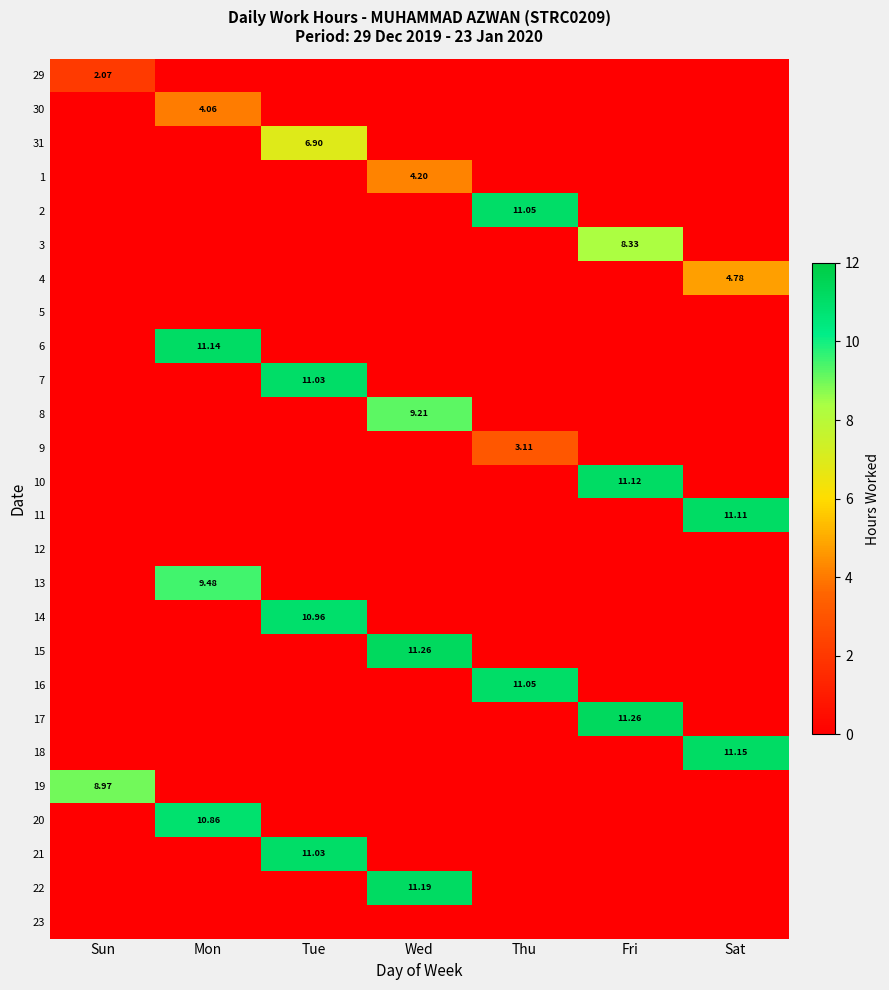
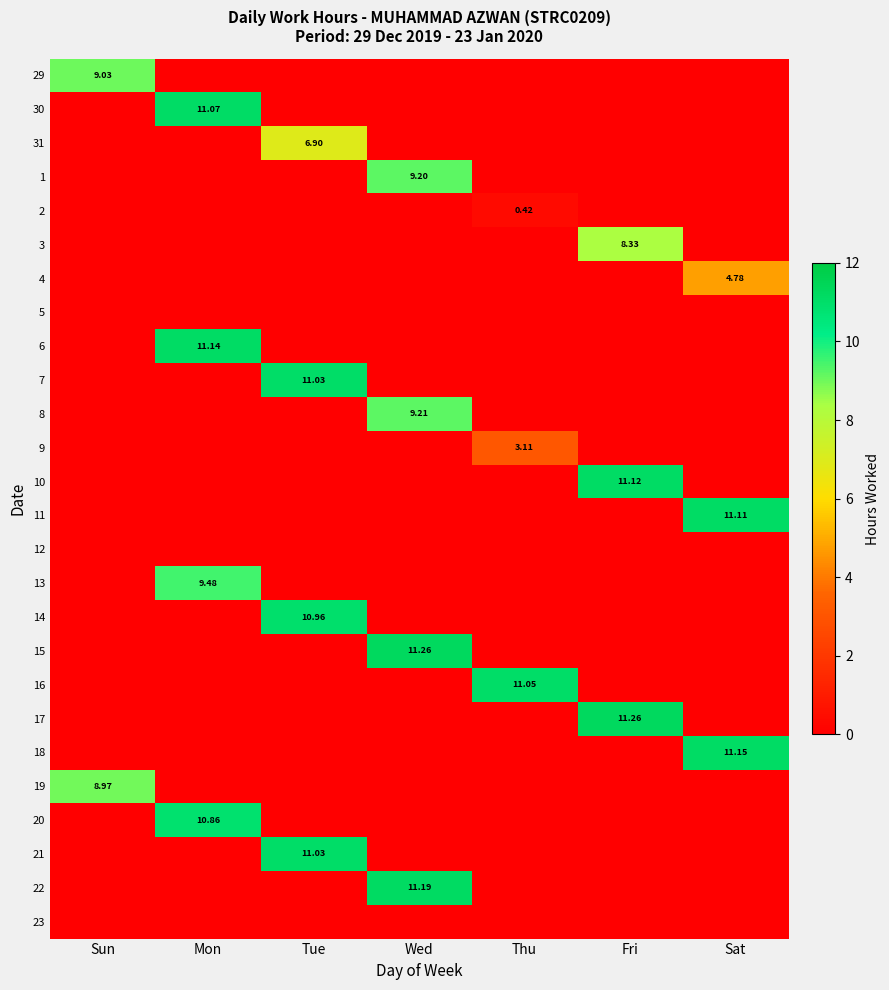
  {
    "29": {
-     "Sun": 2.07
+     "Sun": 9.03
    },
    "30": {
-     "Mon": 4.06
+     "Mon": 11.07
    },
    "31": {
      "Tue": 6.90
    },
    "1": {
-     "Wed": 4.20
+     "Wed": 9.20
    },
    "2": {
-     "Thu": 11.05
+     "Thu": 0.42
    },
    "3": {
      "Fri": 8.33
    },
    "4": {
      "Sat": 4.78
    },
    "6": {
      "Mon": 11.14
    },
    "7": {
      "Tue": 11.03
    },
    "8": {
      "Wed": 9.21
    },
    "9": {
      "Thu": 3.11
    },
    "10": {
      "Fri": 11.12
    },
    "11": {
      "Sat": 11.11
    },
    "13": {
      "Mon": 9.48
    },
    "14": {
      "Tue": 10.96
    },
    "15": {
      "Wed": 11.26
    },
    "16": {
      "Thu": 11.05
    },
    "17": {
      "Fri": 11.26
    },
    "18": {
      "Sat": 11.15
    },
    "19": {
      "Sun": 8.97
    },
    "20": {
      "Mon": 10.86
    },
    "21": {
      "Tue": 11.03
    },
    "22": {
      "Wed": 11.19
    }
  }
